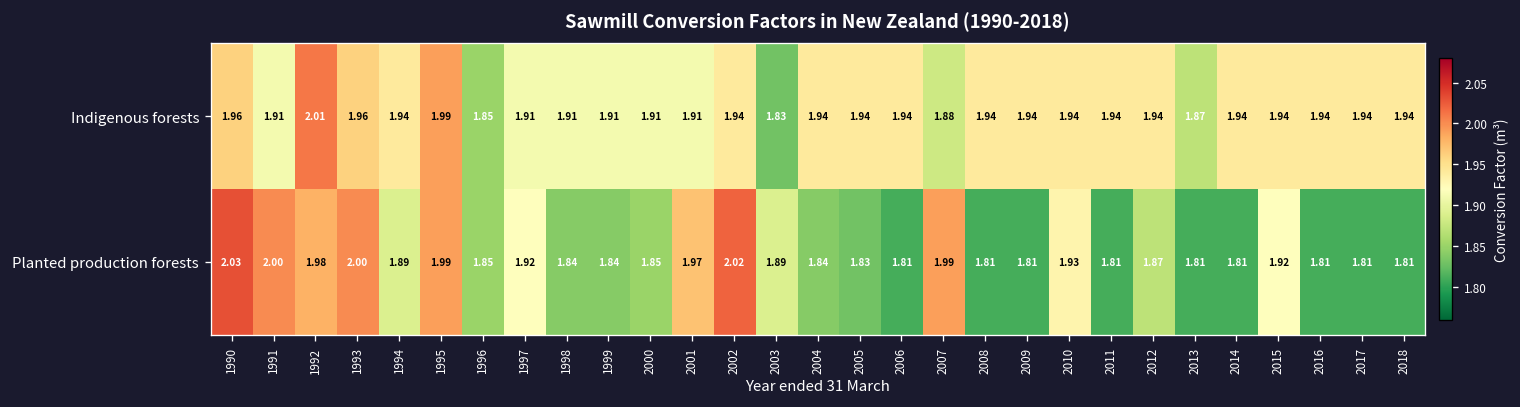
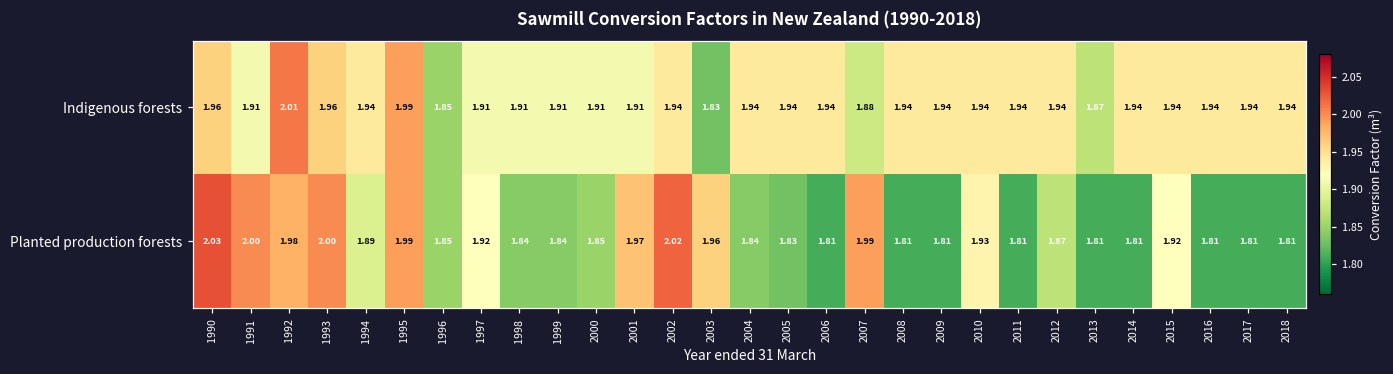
  {
    "Indigenous forests": {
      "1990": 1.96,
      "1991": 1.91,
      "1992": 2.01,
      "1993": 1.96,
      "1994": 1.94,
      "1995": 1.99,
      "1996": 1.85,
      "1997": 1.91,
      "1998": 1.91,
      "1999": 1.91,
      "2000": 1.91,
      "2001": 1.91,
      "2002": 1.94,
      "2003": 1.83,
      "2004": 1.94,
      "2005": 1.94,
      "2006": 1.94,
      "2007": 1.88,
      "2008": 1.94,
      "2009": 1.94,
      "2010": 1.94,
      "2011": 1.94,
      "2012": 1.94,
      "2013": 1.87,
      "2014": 1.94,
      "2015": 1.94,
      "2016": 1.94,
      "2017": 1.94,
      "2018": 1.94
    },
    "Planted production forests": {
      "1990": 2.03,
      "1991": 2.00,
      "1992": 1.98,
      "1993": 2.00,
      "1994": 1.89,
      "1995": 1.99,
      "1996": 1.85,
      "1997": 1.92,
      "1998": 1.84,
      "1999": 1.84,
      "2000": 1.85,
      "2001": 1.97,
      "2002": 2.02,
-     "2003": 1.89,
+     "2003": 1.96,
      "2004": 1.84,
      "2005": 1.83,
      "2006": 1.81,
      "2007": 1.99,
      "2008": 1.81,
      "2009": 1.81,
      "2010": 1.93,
      "2011": 1.81,
      "2012": 1.87,
      "2013": 1.81,
      "2014": 1.81,
      "2015": 1.92,
      "2016": 1.81,
      "2017": 1.81,
      "2018": 1.81
    }
  }
